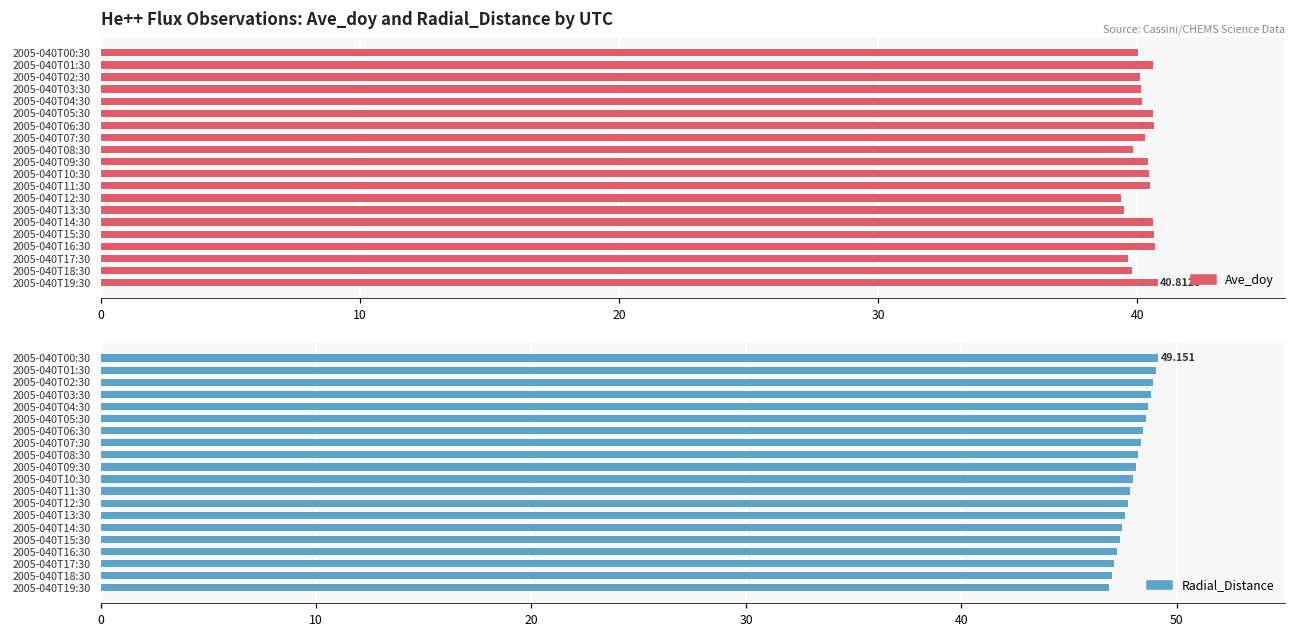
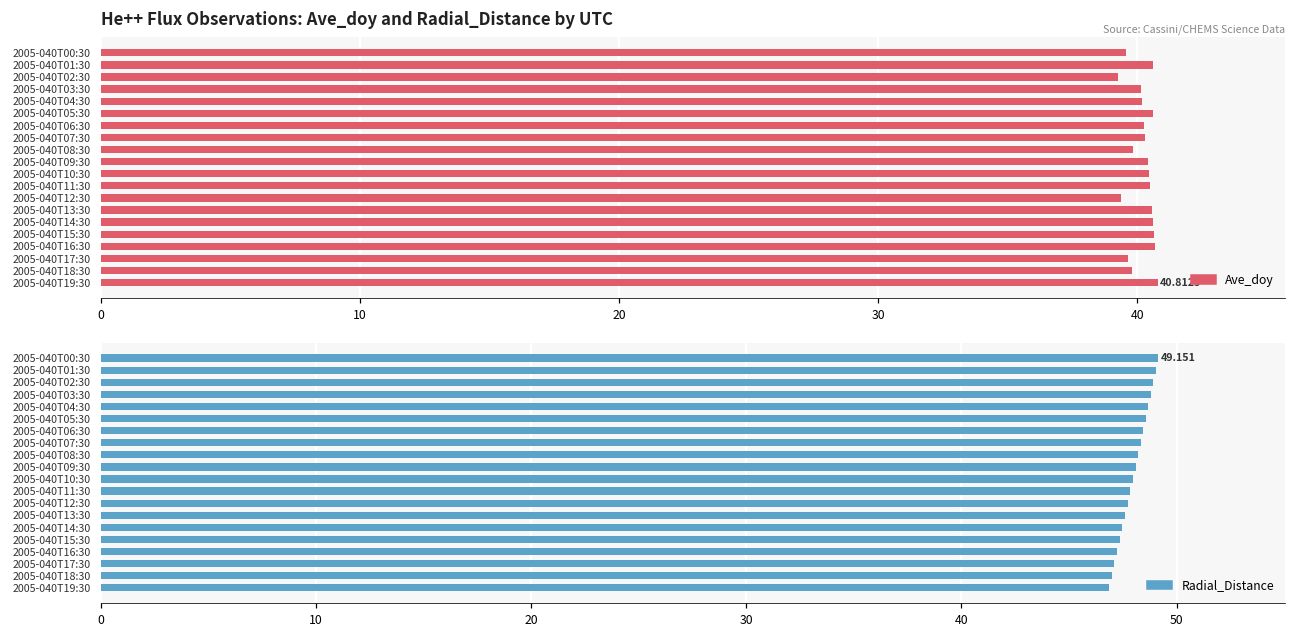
  {
    "He++ Flux Observations: Ave_doy and Radial_Distance by UTC": {
-     "2005-040T00:30": 40.0,
+     "2005-040T00:30": 39.5,
      "2005-040T01:30": 40.6,
-     "2005-040T02:30": 40.1,
+     "2005-040T02:30": 39.3,
      "2005-040T03:30": 40.1,
      "2005-040T04:30": 40.2,
      "2005-040T05:30": 40.6,
-     "2005-040T06:30": 40.6,
+     "2005-040T06:30": 40.3,
      "2005-040T07:30": 40.3,
      "2005-040T08:30": 39.8,
      "2005-040T09:30": 40.4,
      "2005-040T10:30": 40.4,
      "2005-040T11:30": 40.5,
      "2005-040T12:30": 39.4,
-     "2005-040T13:30": 39.5,
+     "2005-040T13:30": 40.6,
      "2005-040T14:30": 40.6,
      "2005-040T15:30": 40.6,
      "2005-040T16:30": 40.7,
      "2005-040T17:30": 39.6,
      "2005-040T18:30": 39.8
    }
  }
